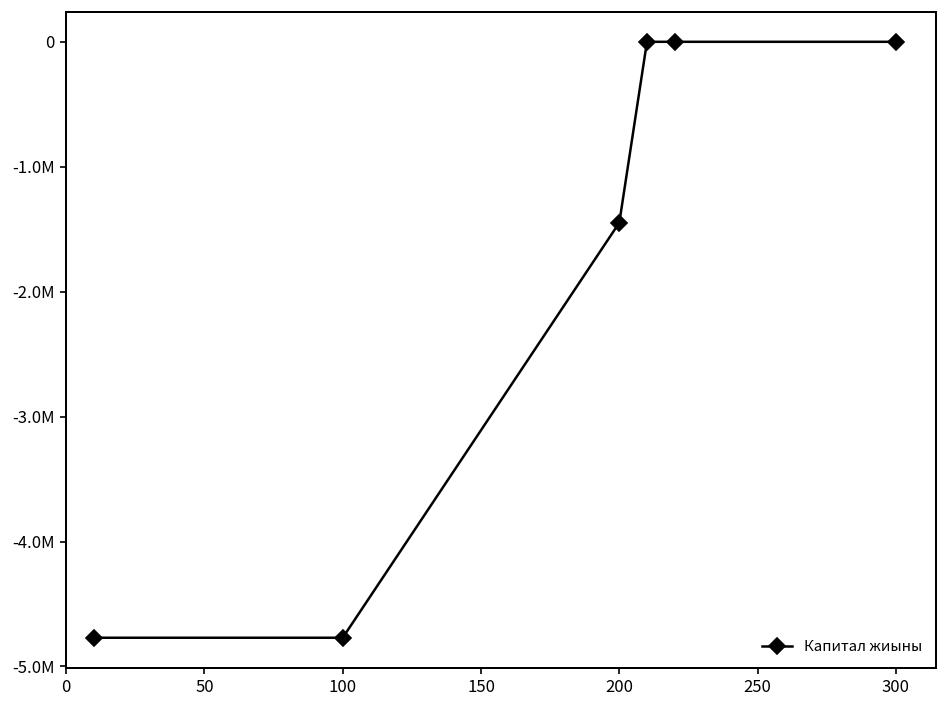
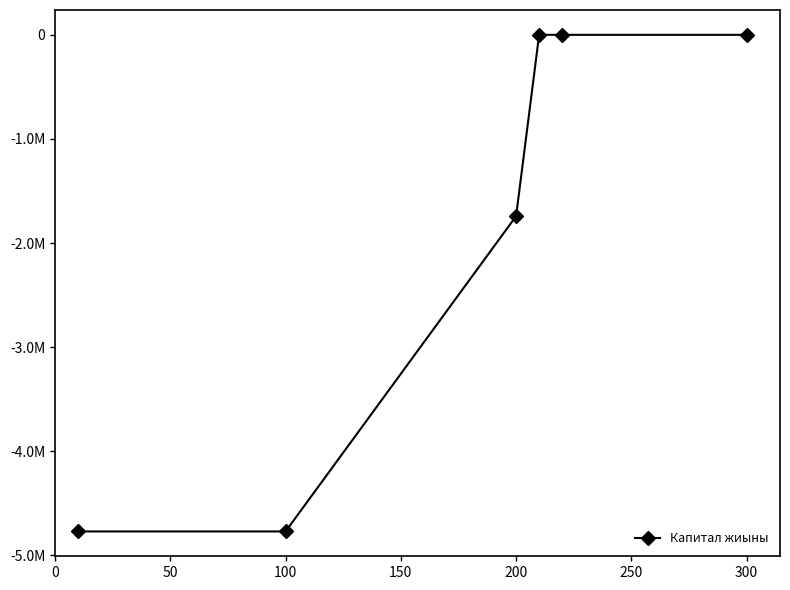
  {
    "100": -4770000,
-   "200": -1450000,
+   "200": -1740000,
    "300": 0
  }
